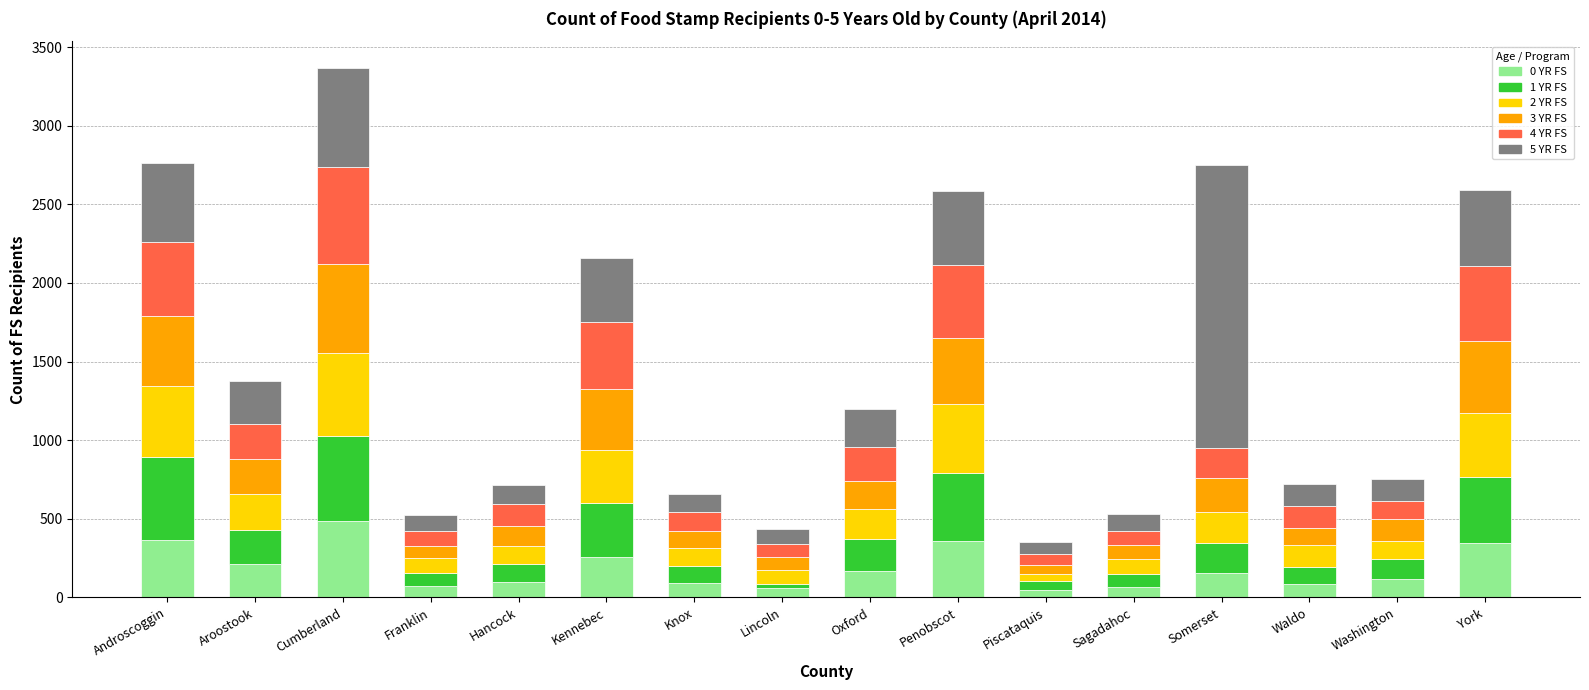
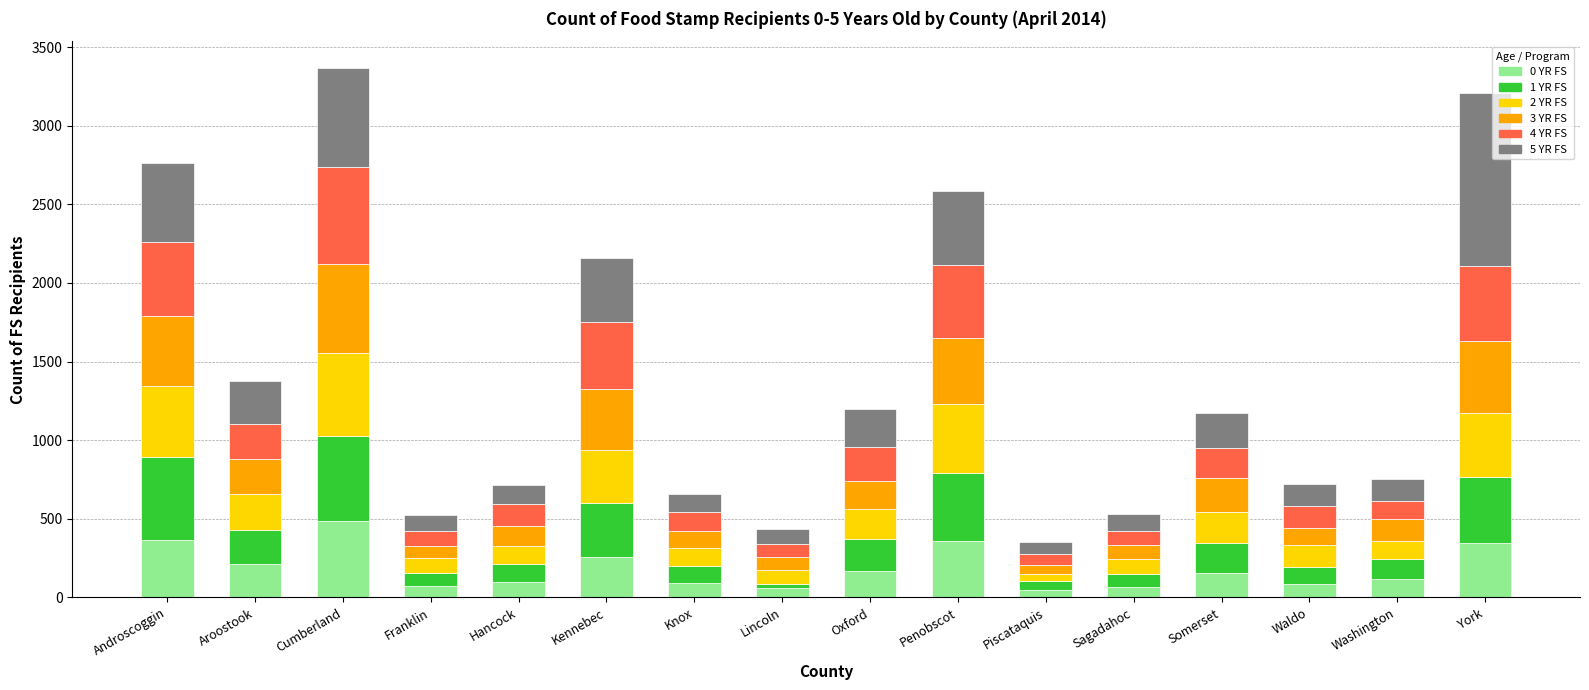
  {
    "0 YR FS": {
      "Androscoggin": 360,
      "Aroostook": 210,
      "Cumberland": 490,
      "Franklin": 70,
      "Hancock": 100,
      "Kennebec": 260,
      "Knox": 90,
      "Lincoln": 60,
      "Oxford": 170,
      "Penobscot": 360,
      "Piscataquis": 40,
      "Sagadahoc": 70,
      "Somerset": 150,
      "Waldo": 80,
      "Washington": 120,
      "York": 350
    },
    "1 YR FS": {
      "Androscoggin": 530,
      "Aroostook": 220,
      "Cumberland": 540,
      "Franklin": 90,
      "Hancock": 120,
      "Kennebec": 340,
      "Knox": 110,
      "Lincoln": 30,
      "Oxford": 210,
      "Penobscot": 440,
      "Piscataquis": 60,
      "Sagadahoc": 80,
      "Somerset": 190,
      "Waldo": 110,
      "Washington": 130,
      "York": 420
    },
    "4 YR FS": {
      "Androscoggin": 470,
      "Aroostook": 230,
      "Cumberland": 620,
      "Franklin": 90,
      "Hancock": 140,
      "Kennebec": 430,
      "Knox": 120,
      "Lincoln": 80,
      "Oxford": 220,
      "Penobscot": 460,
      "Piscataquis": 70,
      "Sagadahoc": 90,
      "Somerset": 190,
      "Waldo": 140,
      "Washington": 120,
      "York": 480
    },
    "5 YR FS": {
      "Androscoggin": 500,
      "Aroostook": 270,
      "Cumberland": 630,
      "Franklin": 100,
      "Hancock": 130,
      "Kennebec": 400,
      "Knox": 120,
      "Lincoln": 100,
      "Oxford": 240,
      "Penobscot": 470,
      "Piscataquis": 80,
      "Sagadahoc": 110,
-     "Somerset": 1800,
+     "Somerset": 220,
      "Waldo": 140,
      "Washington": 140,
-     "York": 480
+     "York": 1100
    }
  }
